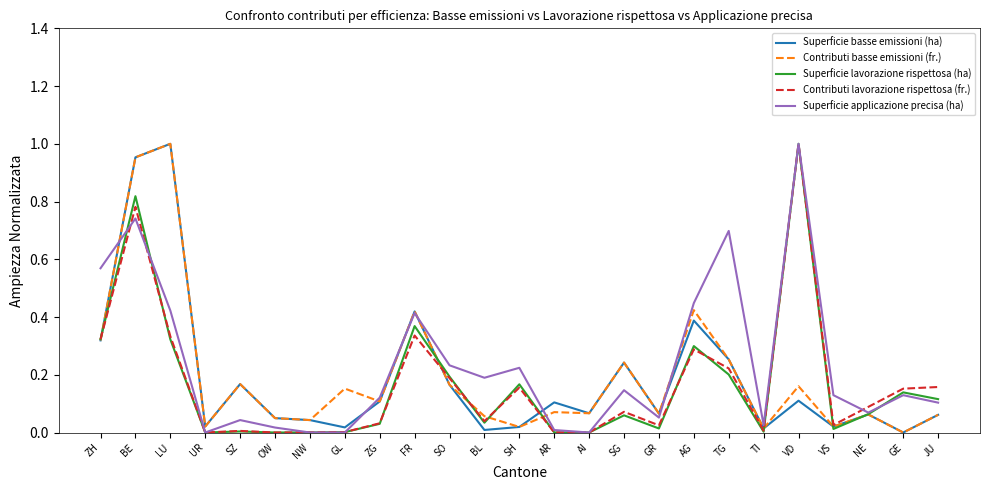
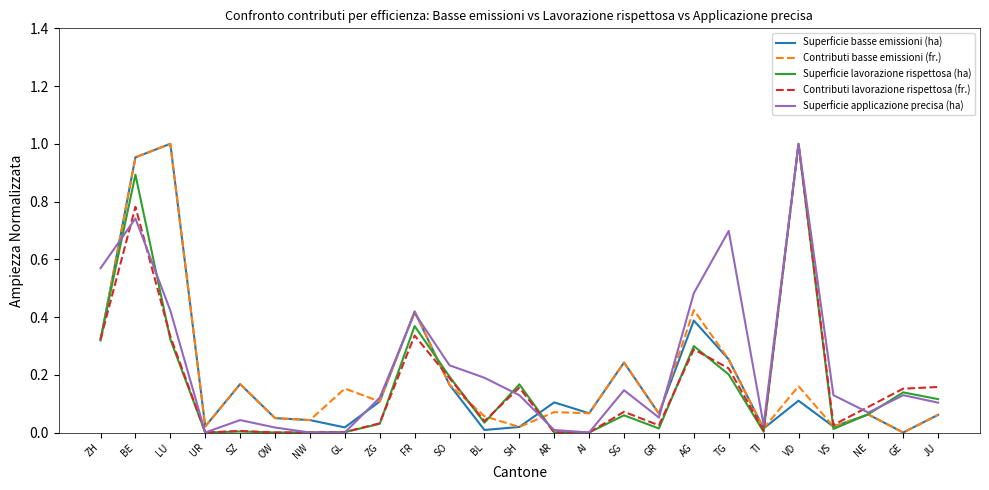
  {
    "Superficie basse emissioni (ha)": {
      "GL": 0.02,
      "BL": 0.01,
      "AR": 0.10,
      "AG": 0.39,
      "VD": 0.11
    },
    "Contributi basse emissioni (fr.)": {
      "GL": 0.15,
      "BL": 0.06,
      "AR": 0.07,
      "AG": 0.42,
      "VD": 0.16
    },
    "Superficie lavorazione rispettosa (ha)": {
-     "BE": 0.82,
+     "BE": 0.89,
      "LU": 0.32,
      "FR": 0.37,
      "SH": 0.17,
      "SG": 0.06,
      "GR": 0.01,
      "AG": 0.30,
      "TG": 0.20,
      "GE": 0.14,
      "JU": 0.12
    },
    "Contributi lavorazione rispettosa (fr.)": {
      "BE": 0.78,
      "LU": 0.33,
      "FR": 0.34,
      "SH": 0.16,
      "SG": 0.07,
      "GR": 0.02,
      "AG": 0.29,
      "TG": 0.22,
      "NE": 0.09,
      "GE": 0.15,
      "JU": 0.16
    },
    "Superficie applicazione precisa (ha)": {
      "ZH": 0.57,
      "BE": 0.74,
      "LU": 0.42,
      "SZ": 0.04,
      "OW": 0.02,
      "ZG": 0.12,
      "SO": 0.23,
      "BL": 0.19,
-     "SH": 0.22,
+     "SH": 0.13,
      "SG": 0.15,
      "GR": 0.05,
-     "AG": 0.45,
+     "AG": 0.48,
      "TG": 0.70,
      "TI": 0.03,
      "VS": 0.13,
      "GE": 0.13,
      "JU": 0.10
    }
  }
